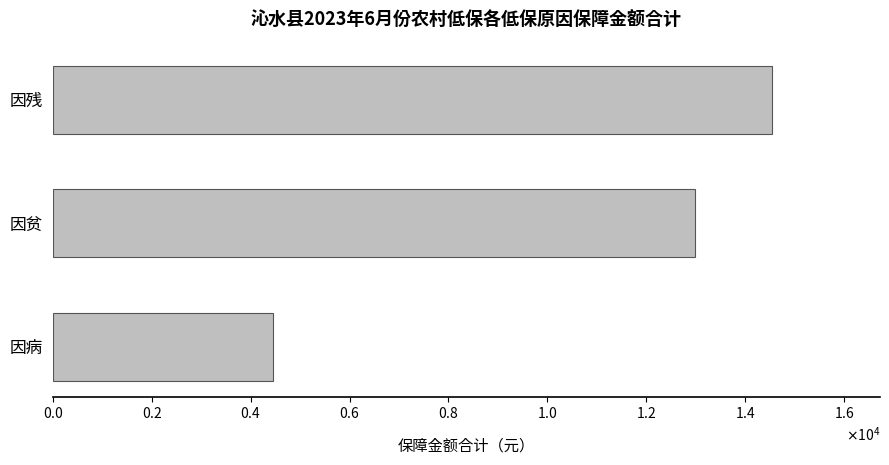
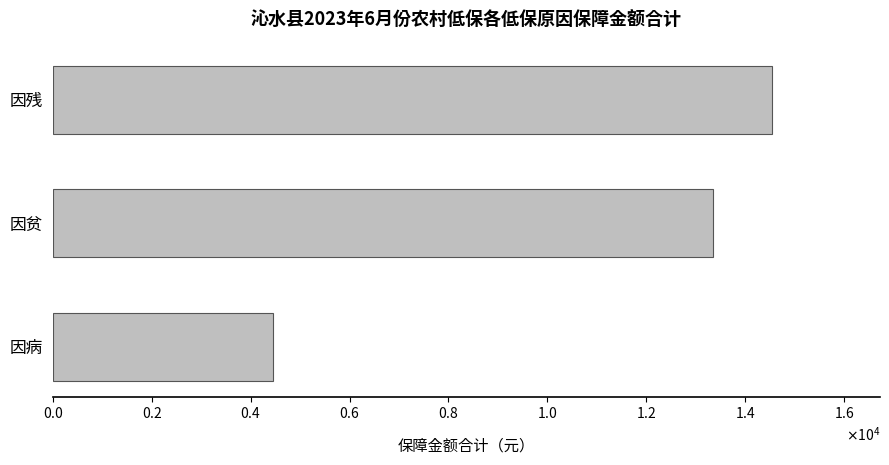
  {
    "因残": 14500,
-   "因贫": 13000,
+   "因贫": 13400,
    "因病": 4500
  }
